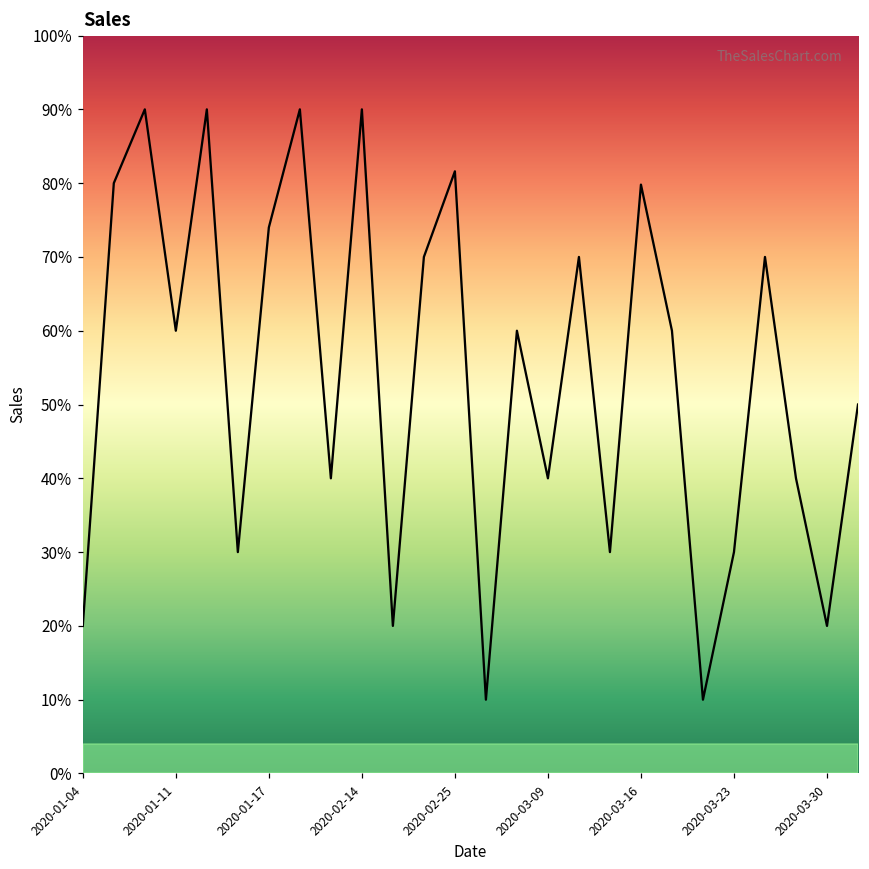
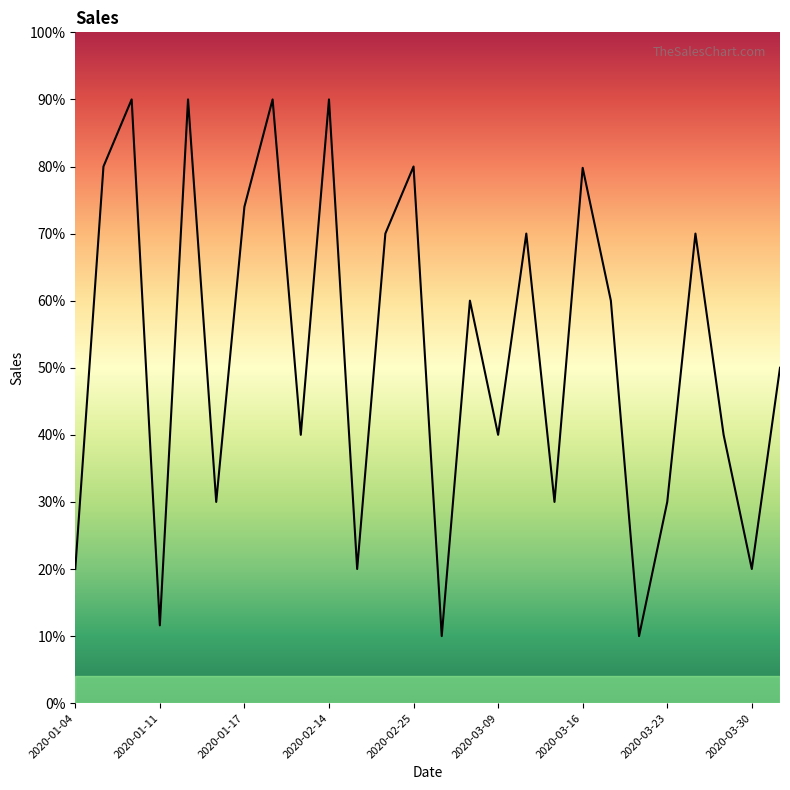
  {
-   "2020-01-11": "60%",
+   "2020-01-11": "12%",
    "2020-01-17": "74%",
    "2020-02-14": "90%",
-   "2020-02-25": "82%",
+   "2020-02-25": "80%",
    "2020-03-16": "80%",
    "2020-03-30": "20%"
  }
